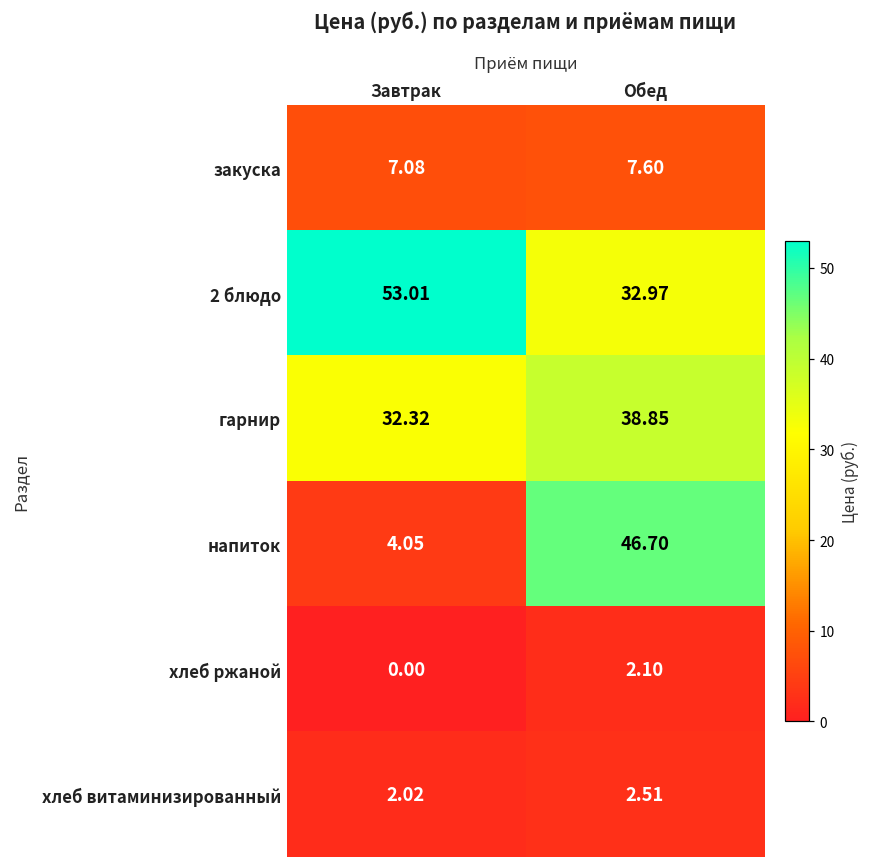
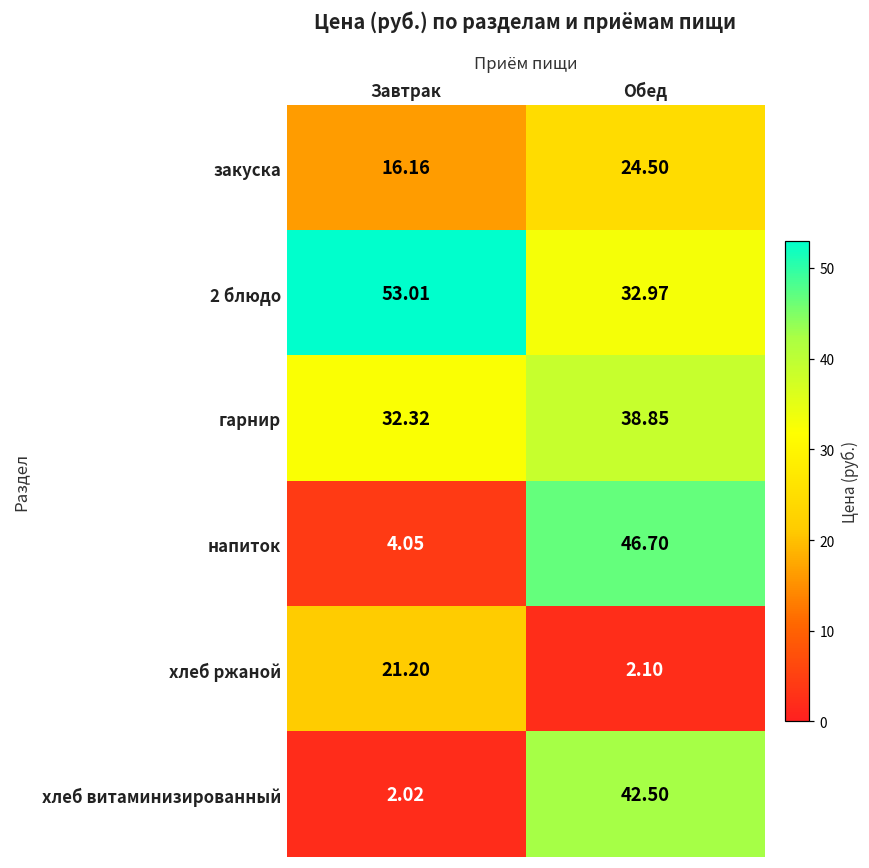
  {
    "закуска": {
-     "Завтрак": 7.08,
-     "Обед": 7.60
+     "Завтрак": 16.16,
+     "Обед": 24.50
    },
    "2 блюдо": {
      "Завтрак": 53.01,
      "Обед": 32.97
    },
    "гарнир": {
      "Завтрак": 32.32,
      "Обед": 38.85
    },
    "напиток": {
      "Завтрак": 4.05,
      "Обед": 46.70
    },
    "хлеб ржаной": {
-     "Завтрак": 0.00,
+     "Завтрак": 21.20,
      "Обед": 2.10
    },
    "хлеб витаминизированный": {
      "Завтрак": 2.02,
-     "Обед": 2.51
+     "Обед": 42.50
    }
  }
